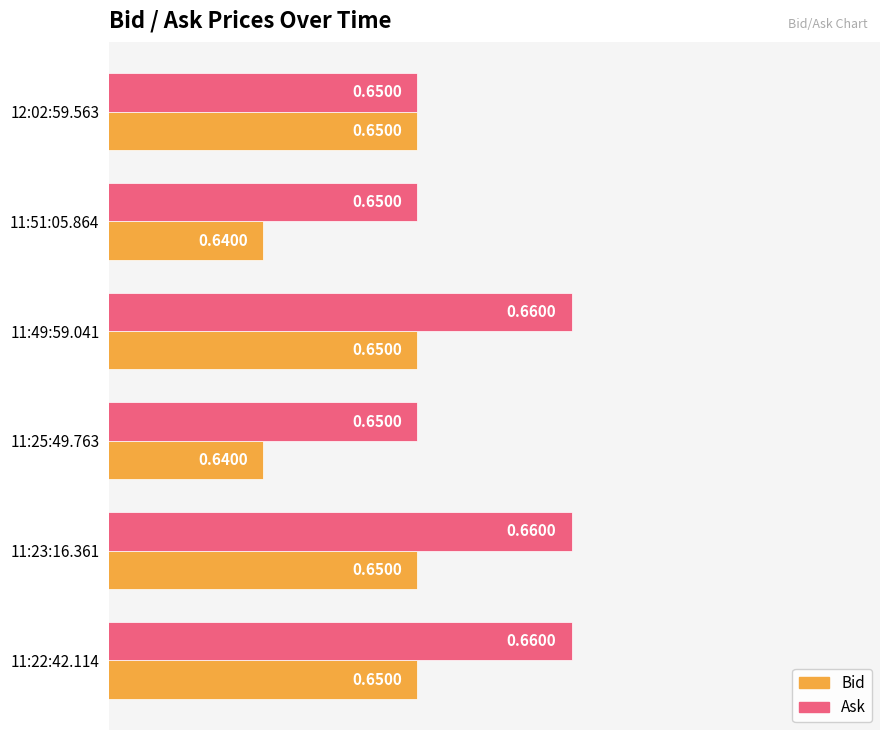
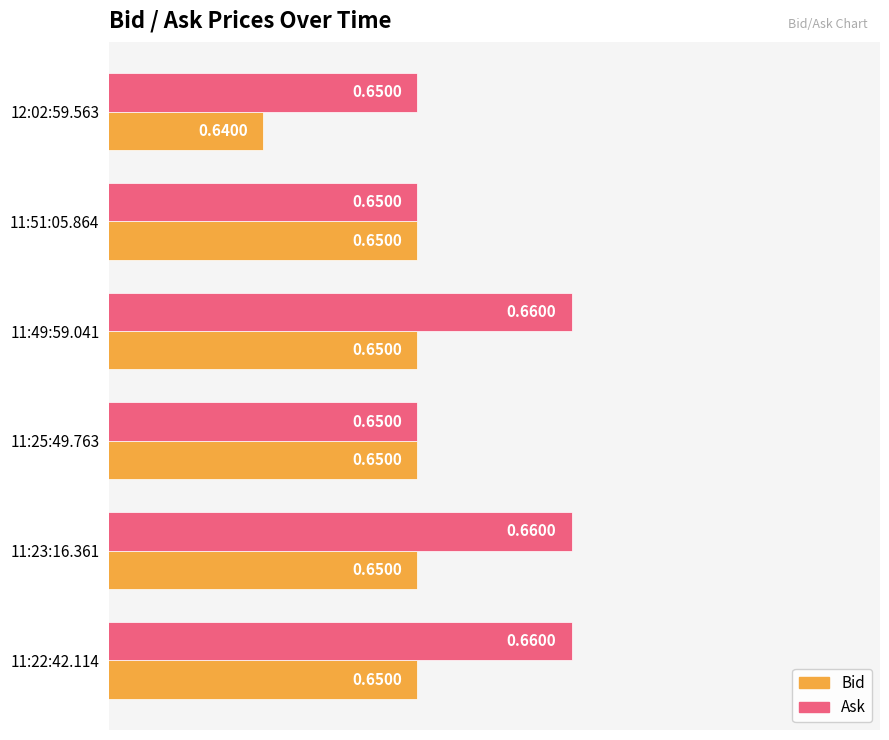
  {
    "Bid": {
-     "12:02:59.563": 0.6500,
-     "11:51:05.864": 0.6400,
+     "12:02:59.563": 0.6400,
+     "11:51:05.864": 0.6500,
      "11:49:59.041": 0.6500,
-     "11:25:49.763": 0.6400,
+     "11:25:49.763": 0.6500,
      "11:23:16.361": 0.6500,
      "11:22:42.114": 0.6500
    },
    "Ask": {
      "12:02:59.563": 0.6500,
      "11:51:05.864": 0.6500,
      "11:49:59.041": 0.6600,
      "11:25:49.763": 0.6500,
      "11:23:16.361": 0.6600,
      "11:22:42.114": 0.6600
    }
  }
